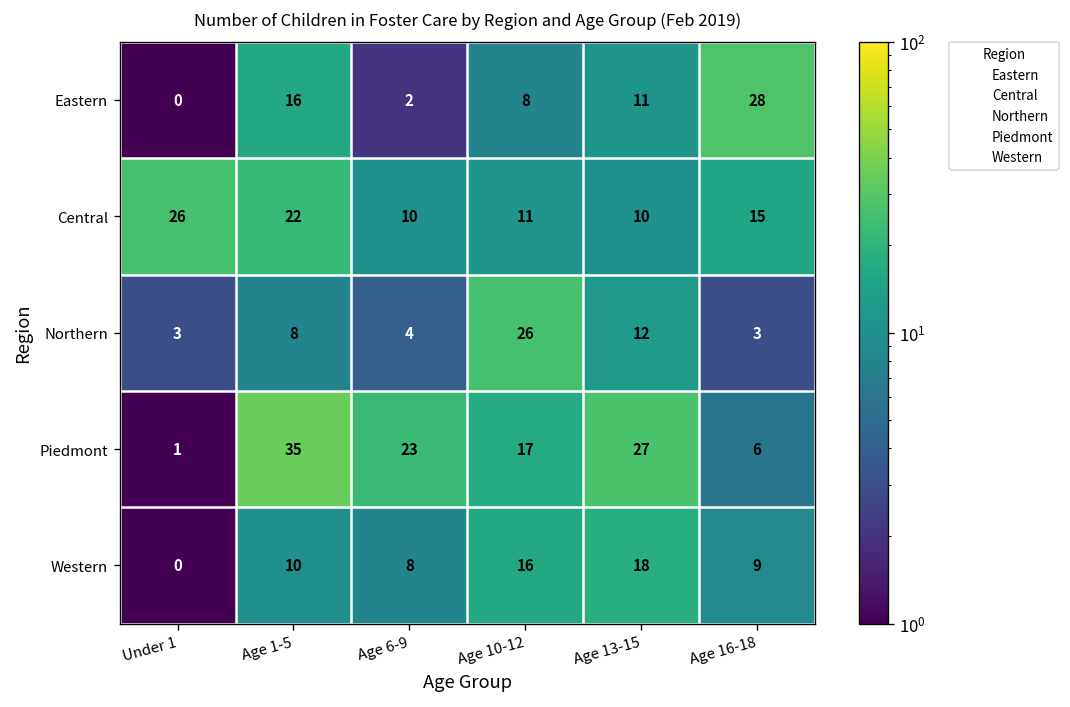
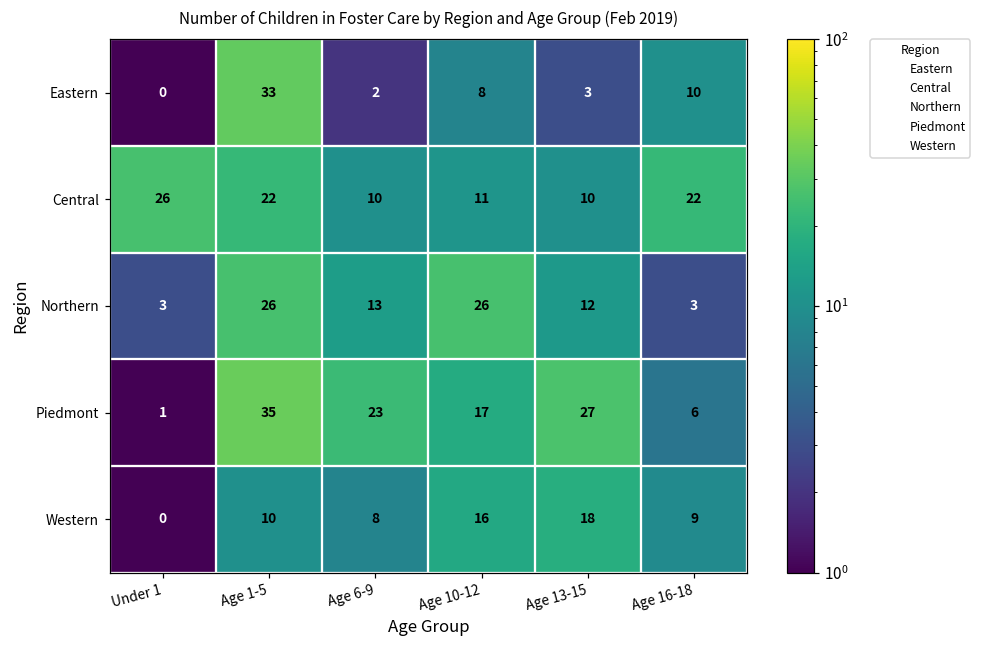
  {
    "Eastern": {
      "Under 1": 0,
-     "Age 1-5": 16,
+     "Age 1-5": 33,
      "Age 6-9": 2,
      "Age 10-12": 8,
-     "Age 13-15": 11,
-     "Age 16-18": 28
+     "Age 13-15": 3,
+     "Age 16-18": 10
    },
    "Central": {
      "Under 1": 26,
      "Age 1-5": 22,
      "Age 6-9": 10,
      "Age 10-12": 11,
      "Age 13-15": 10,
-     "Age 16-18": 15
+     "Age 16-18": 22
    },
    "Northern": {
      "Under 1": 3,
-     "Age 1-5": 8,
-     "Age 6-9": 4,
+     "Age 1-5": 26,
+     "Age 6-9": 13,
      "Age 10-12": 26,
      "Age 13-15": 12,
      "Age 16-18": 3
    },
    "Piedmont": {
      "Under 1": 1,
      "Age 1-5": 35,
      "Age 6-9": 23,
      "Age 10-12": 17,
      "Age 13-15": 27,
      "Age 16-18": 6
    },
    "Western": {
      "Under 1": 0,
      "Age 1-5": 10,
      "Age 6-9": 8,
      "Age 10-12": 16,
      "Age 13-15": 18,
      "Age 16-18": 9
    }
  }
